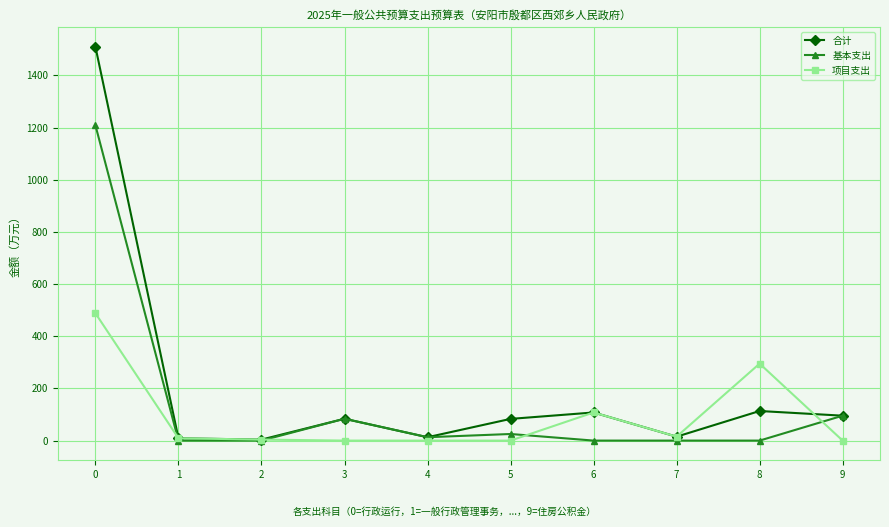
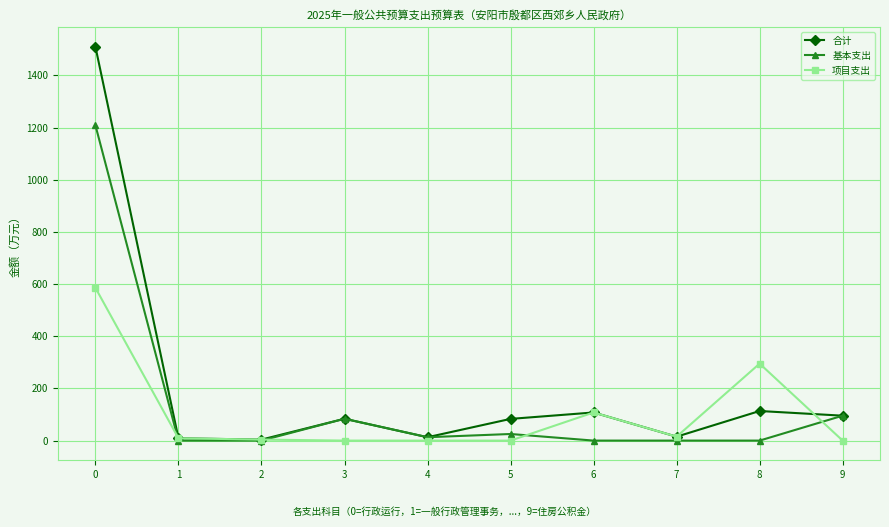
  {
    "合计": {
      "0": 1510,
      "5": 80,
      "8": 110
    },
    "基本支出": {
      "0": 1210,
      "5": 30,
      "6": 0,
      "7": 0,
      "8": 0
    },
    "项目支出": {
-     "0": 490,
+     "0": 590,
      "3": 0,
      "4": 0,
      "5": 0,
      "8": 300,
      "9": 0
    }
  }
